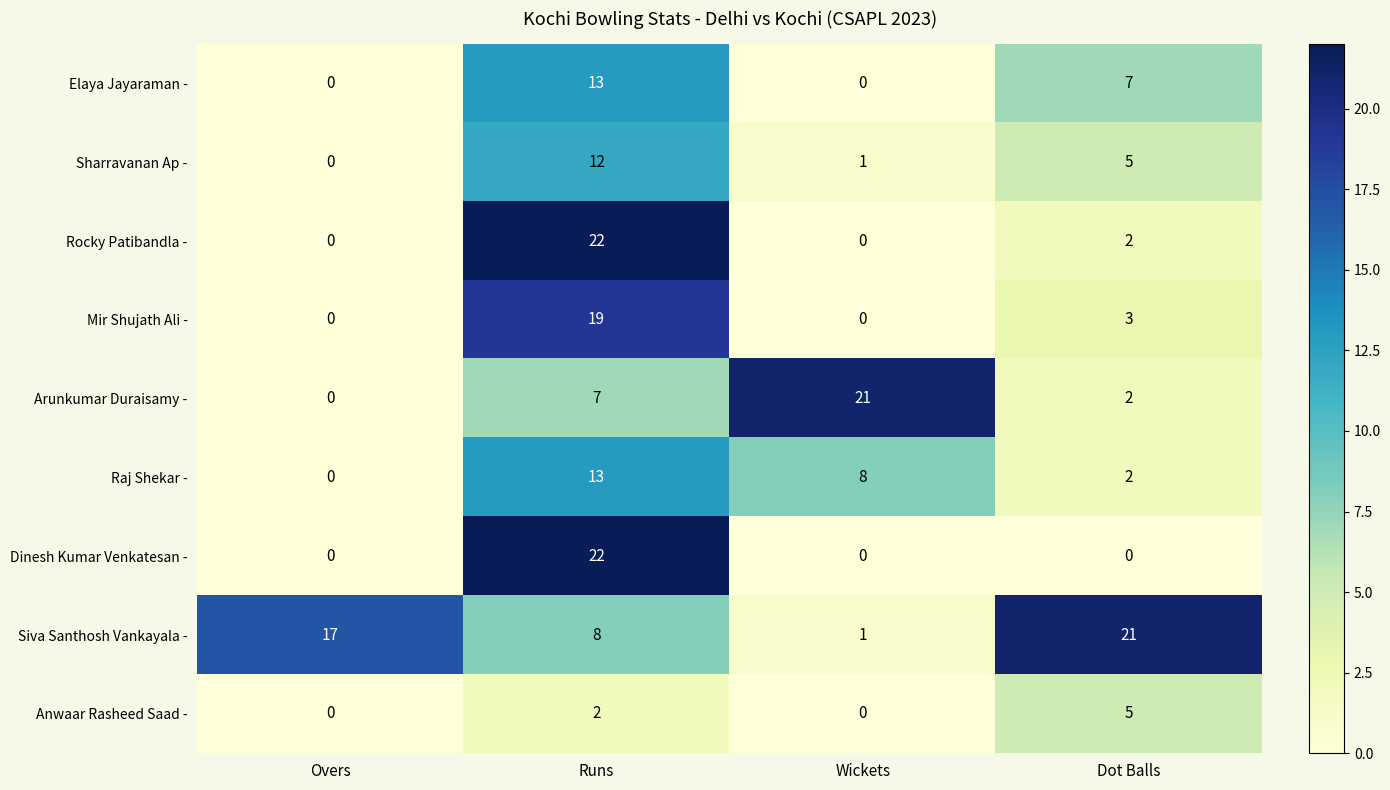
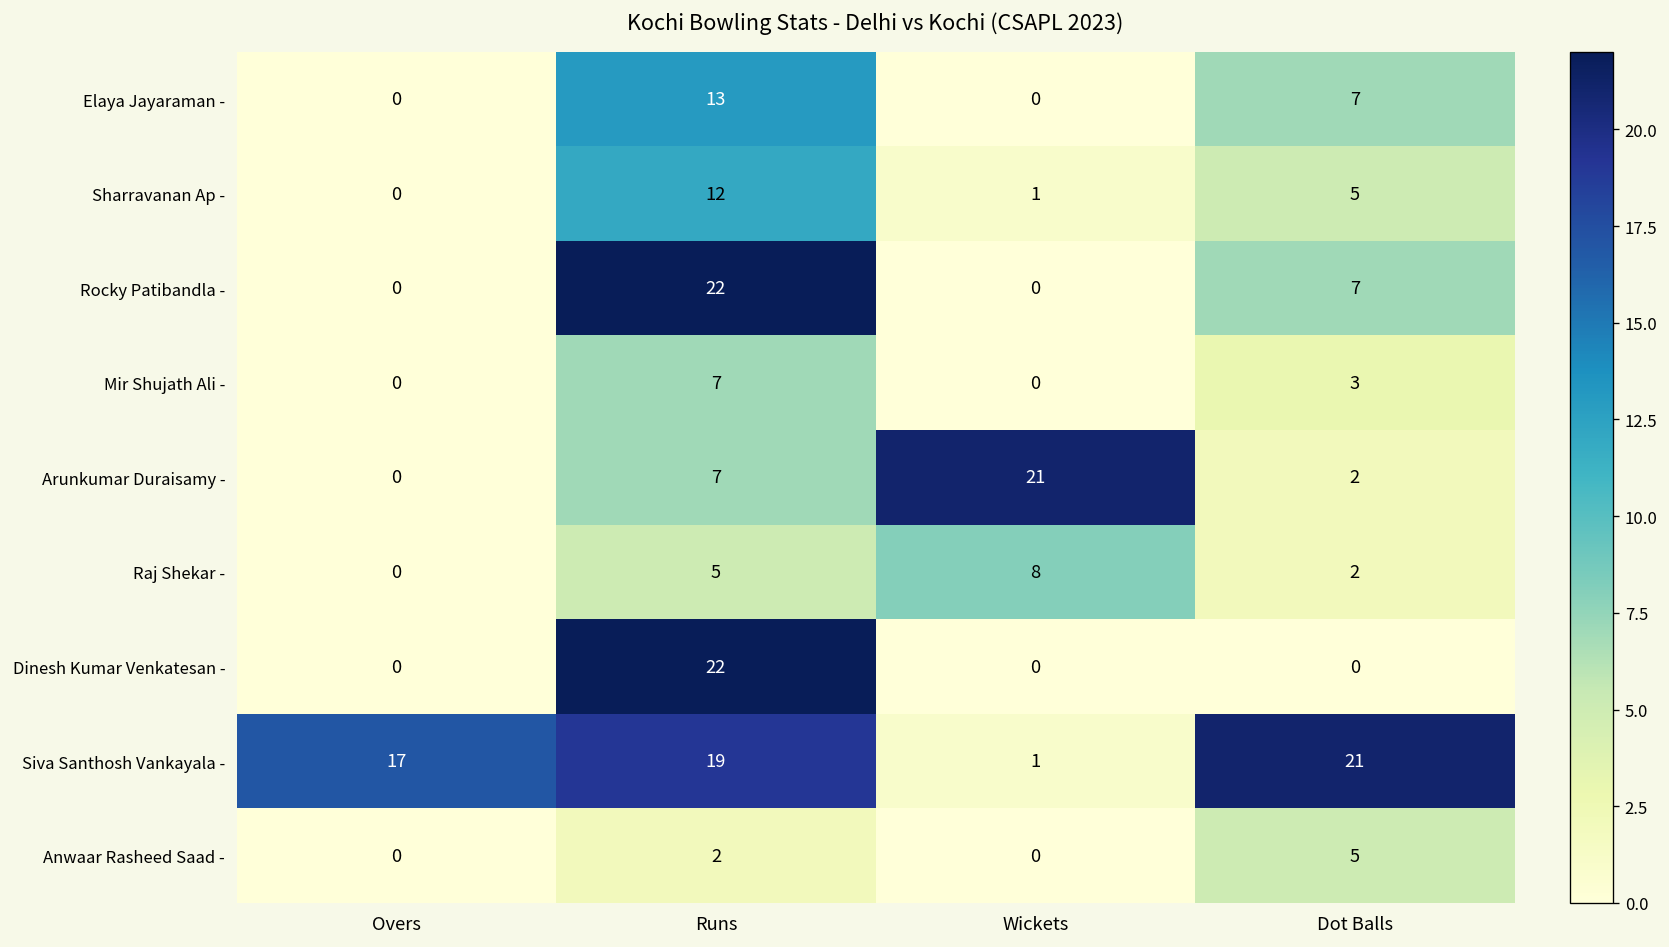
  {
    "Elaya Jayaraman -": {
      "Overs": 0,
      "Runs": 13,
      "Wickets": 0,
      "Dot Balls": 7
    },
    "Sharravanan Ap -": {
      "Overs": 0,
      "Runs": 12,
      "Wickets": 1,
      "Dot Balls": 5
    },
    "Rocky Patibandla -": {
      "Overs": 0,
      "Runs": 22,
      "Wickets": 0,
-     "Dot Balls": 2
+     "Dot Balls": 7
    },
    "Mir Shujath Ali -": {
      "Overs": 0,
-     "Runs": 19,
+     "Runs": 7,
      "Wickets": 0,
      "Dot Balls": 3
    },
    "Arunkumar Duraisamy -": {
      "Overs": 0,
      "Runs": 7,
      "Wickets": 21,
      "Dot Balls": 2
    },
    "Raj Shekar -": {
      "Overs": 0,
-     "Runs": 13,
+     "Runs": 5,
      "Wickets": 8,
      "Dot Balls": 2
    },
    "Dinesh Kumar Venkatesan -": {
      "Overs": 0,
      "Runs": 22,
      "Wickets": 0,
      "Dot Balls": 0
    },
    "Siva Santhosh Vankayala -": {
      "Overs": 17,
-     "Runs": 8,
+     "Runs": 19,
      "Wickets": 1,
      "Dot Balls": 21
    },
    "Anwaar Rasheed Saad -": {
      "Overs": 0,
      "Runs": 2,
      "Wickets": 0,
      "Dot Balls": 5
    }
  }
